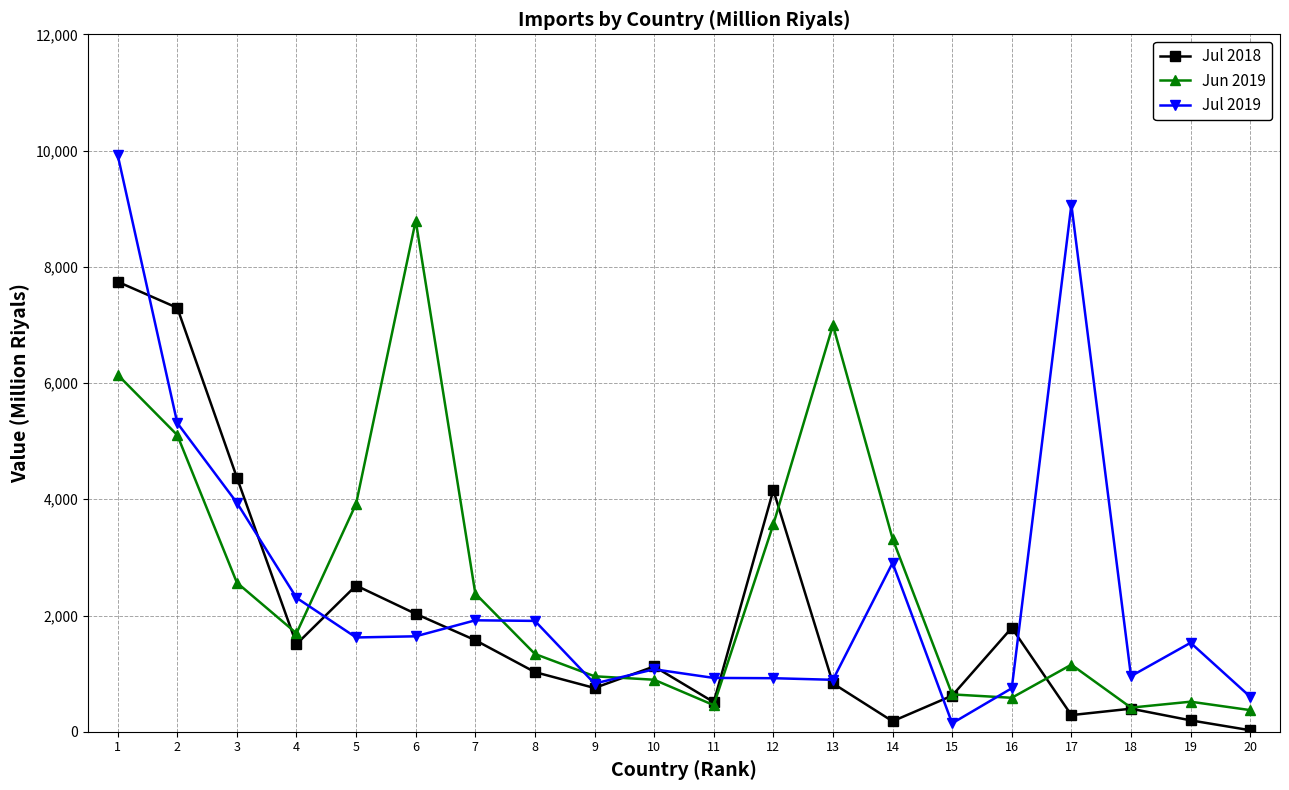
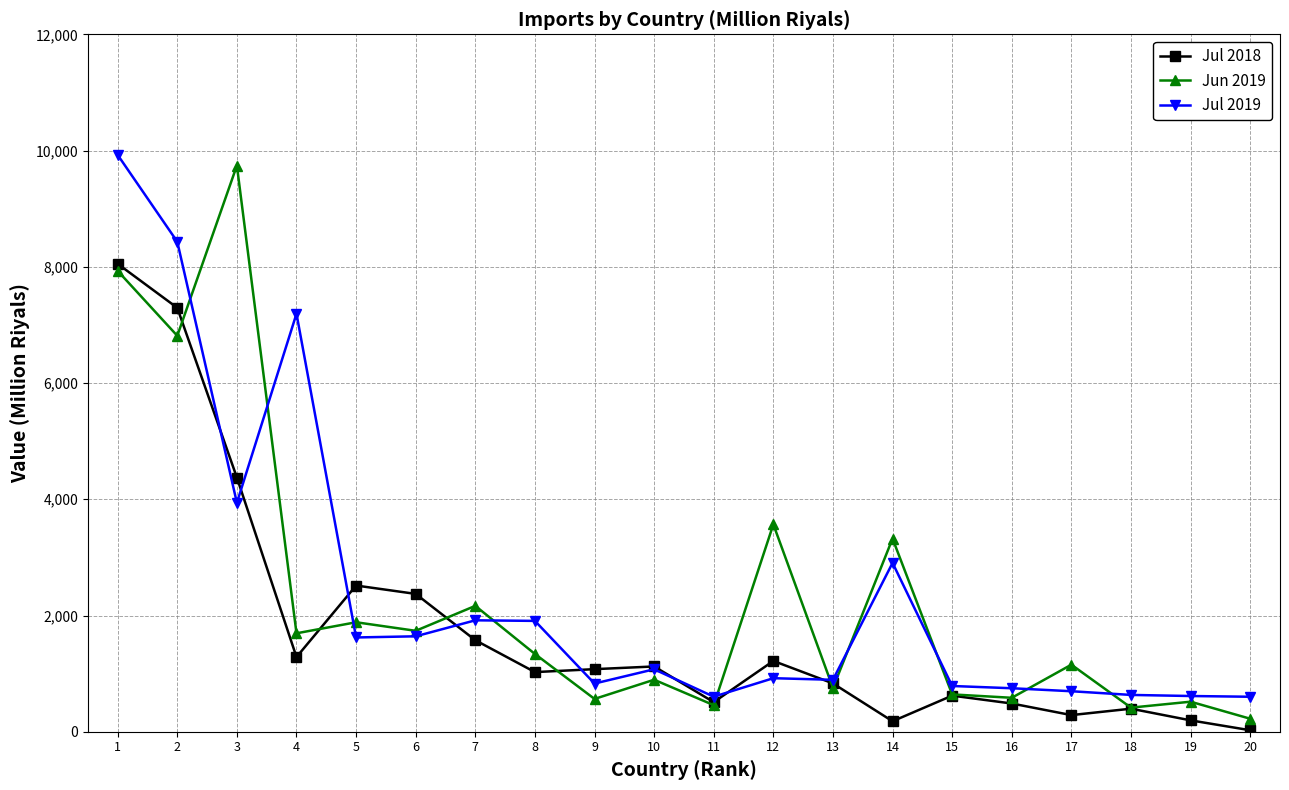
  {
    "Jul 2018": {
-     "1": "7,700",
+     "1": "8,100",
      "2": "7,300",
      "3": "4,400",
-     "4": "1,500",
+     "4": "1,300",
      "5": "2,500",
-     "6": "2,000",
+     "6": "2,400",
      "7": "1,600",
      "8": "1,000",
-     "9": "800",
+     "9": "1,100",
      "10": "1,100",
      "11": "500",
-     "12": "4,200",
+     "12": "1,200",
      "13": "800",
      "14": "200",
-     "16": "1,800",
+     "16": "500",
      "17": "300",
      "19": "200",
      "20": "0"
    },
    "Jun 2019": {
-     "1": "6,100",
-     "2": "5,100",
-     "3": "2,600",
+     "1": "7,900",
+     "2": "6,800",
+     "3": "9,700",
      "4": "1,700",
-     "5": "3,900",
-     "6": "8,800",
-     "7": "2,400",
+     "5": "1,900",
+     "6": "1,700",
+     "7": "2,200",
      "8": "1,300",
-     "9": "1,000",
+     "9": "600",
      "10": "900",
      "11": "500",
      "12": "3,600",
-     "13": "7,000",
+     "13": "800",
      "14": "3,300",
      "16": "600",
      "17": "1,200",
      "19": "500",
-     "20": "400"
+     "20": "200"
    },
    "Jul 2019": {
      "1": "9,900",
-     "2": "5,300",
+     "2": "8,400",
      "3": "3,900",
-     "4": "2,300",
+     "4": "7,200",
      "5": "1,600",
      "6": "1,600",
      "7": "1,900",
      "8": "1,900",
      "9": "800",
      "10": "1,100",
-     "11": "900",
+     "11": "600",
      "12": "900",
      "13": "900",
      "14": "2,900",
-     "15": "100",
+     "15": "800",
      "16": "700",
-     "17": "9,100",
-     "18": "1,000",
-     "19": "1,500",
+     "17": "700",
+     "18": "600",
+     "19": "600",
      "20": "600"
    }
  }
